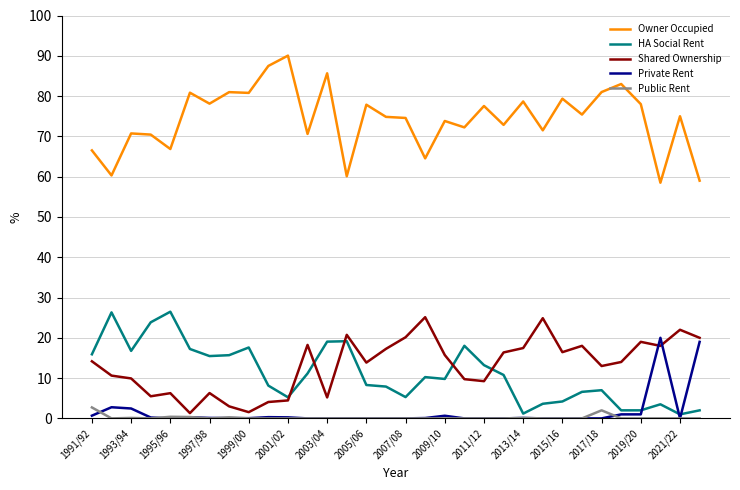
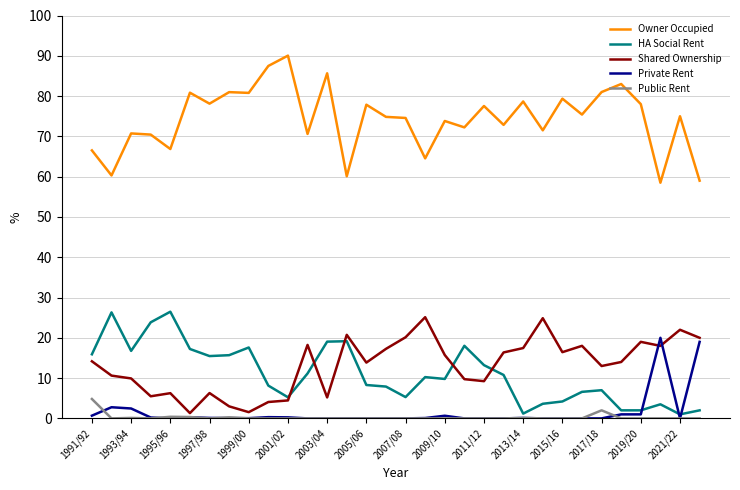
  {
    "Owner Occupied": {
      "1991/92": 67,
      "1993/94": 71,
      "1995/96": 67,
      "1997/98": 78,
      "1999/00": 81,
      "2001/02": 90,
      "2003/04": 86,
      "2005/06": 78,
      "2007/08": 75,
      "2009/10": 74,
      "2011/12": 78,
      "2013/14": 79,
      "2015/16": 79,
      "2017/18": 81,
      "2019/20": 78,
      "2021/22": 75
    },
    "HA Social Rent": {
      "1991/92": 16,
      "1993/94": 17,
      "1995/96": 26,
      "1997/98": 15,
      "1999/00": 18,
      "2001/02": 5,
      "2003/04": 19,
      "2005/06": 8,
      "2007/08": 5,
      "2009/10": 10,
      "2011/12": 13,
      "2013/14": 1,
      "2015/16": 4,
      "2017/18": 7,
      "2019/20": 2,
      "2021/22": 1
    },
    "Shared Ownership": {
      "1991/92": 14,
      "1993/94": 10,
      "1995/96": 6,
      "1997/98": 6,
      "1999/00": 2,
      "2001/02": 4,
      "2003/04": 5,
      "2005/06": 14,
      "2007/08": 20,
      "2009/10": 16,
      "2011/12": 9,
      "2013/14": 17,
      "2015/16": 16,
      "2017/18": 13,
      "2019/20": 19,
      "2021/22": 22
    },
    "Private Rent": {
      "1991/92": 1,
      "1993/94": 2,
      "2009/10": 1,
      "2017/18": 0,
      "2019/20": 1
    },
    "Public Rent": {
-     "1991/92": 3,
+     "1991/92": 5,
      "1993/94": 0,
      "2009/10": 0,
      "2017/18": 2,
      "2019/20": 0
    }
  }
